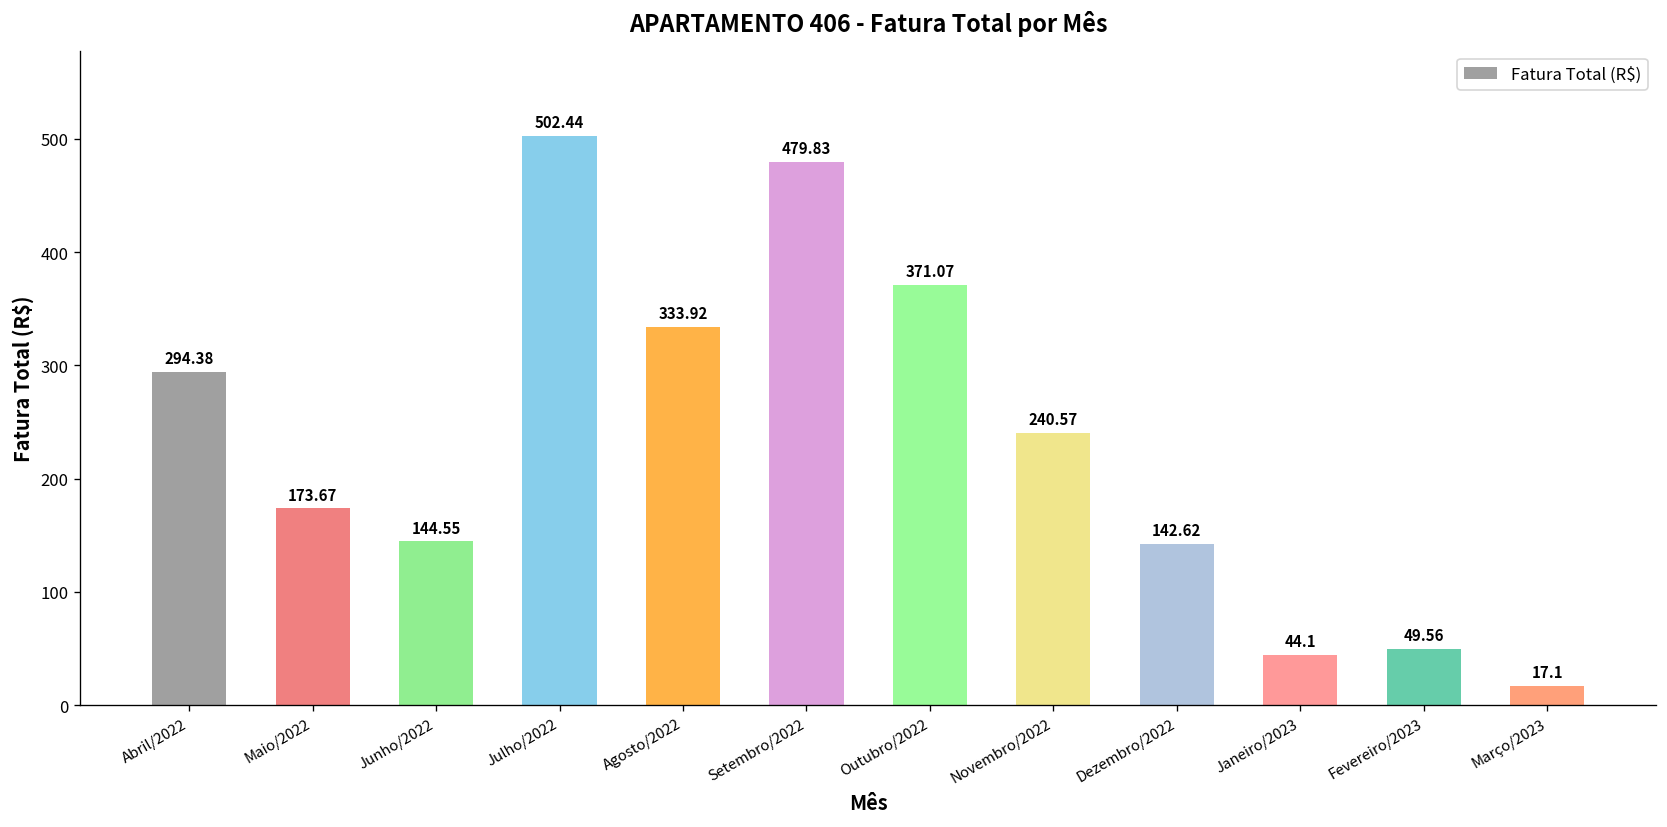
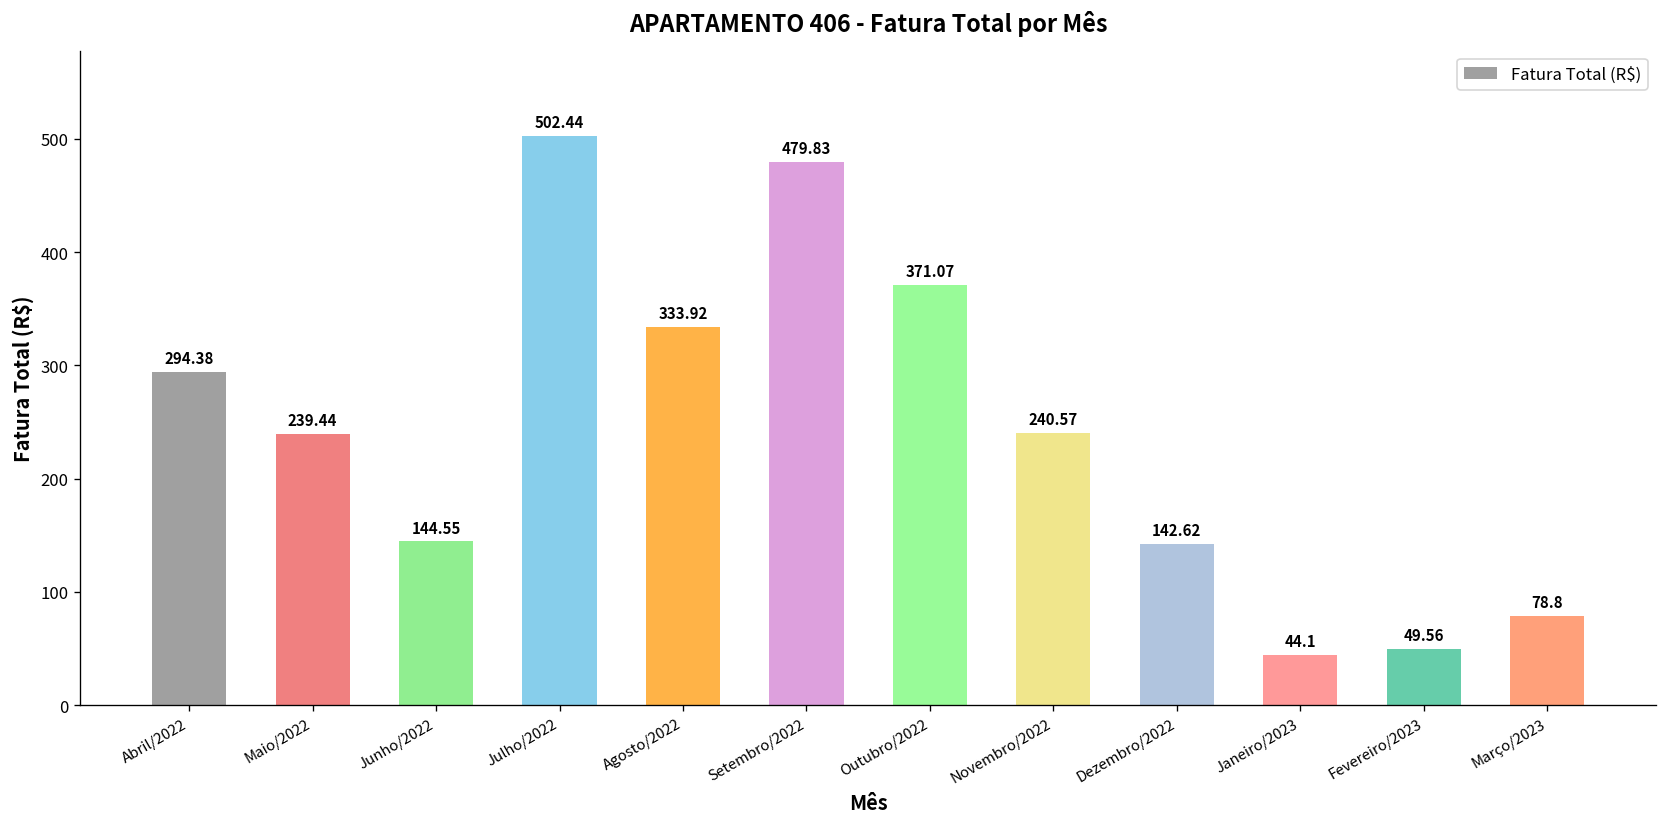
  {
    "Abril/2022": 294.38,
-   "Maio/2022": 173.67,
+   "Maio/2022": 239.44,
    "Junho/2022": 144.55,
    "Julho/2022": 502.44,
    "Agosto/2022": 333.92,
    "Setembro/2022": 479.83,
    "Outubro/2022": 371.07,
    "Novembro/2022": 240.57,
    "Dezembro/2022": 142.62,
    "Janeiro/2023": 44.1,
    "Fevereiro/2023": 49.56,
-   "Março/2023": 17.1
+   "Março/2023": 78.8
  }
